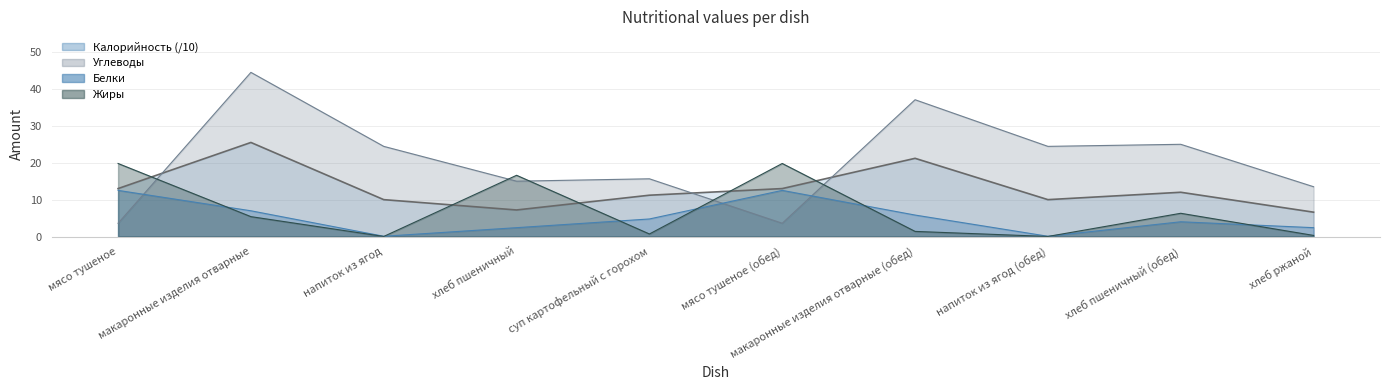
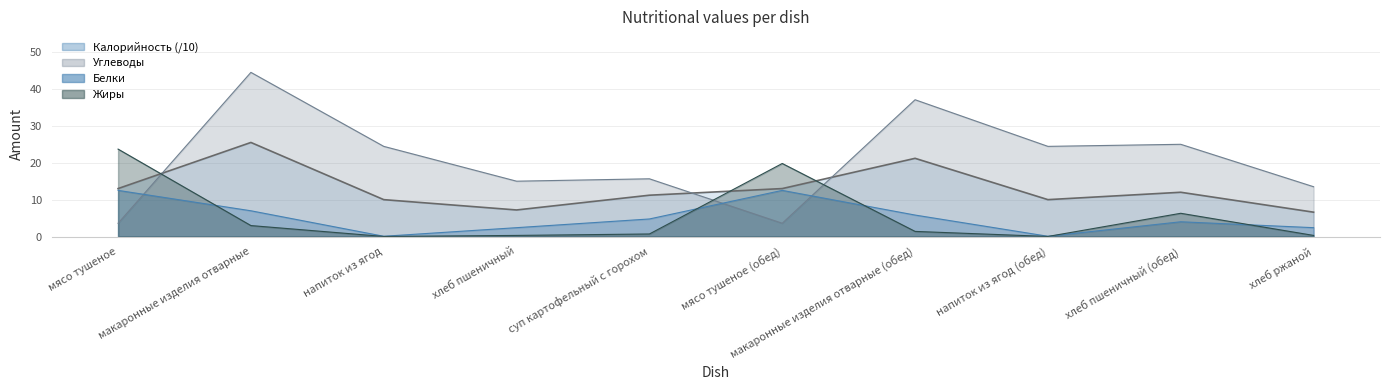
  {
    "Жиры": {
-     "мясо тушеное": 20,
-     "макаронные изделия отварные": 5,
-     "хлеб пшеничный": 17,
+     "мясо тушеное": 24,
+     "макаронные изделия отварные": 3,
+     "хлеб пшеничный": 0,
      "суп картофельный с горохом": 1,
      "мясо тушеное (обед)": 20,
      "макаронные изделия отварные (обед)": 1,
      "хлеб пшеничный (обед)": 6,
      "хлеб ржаной": 0
    }
  }
